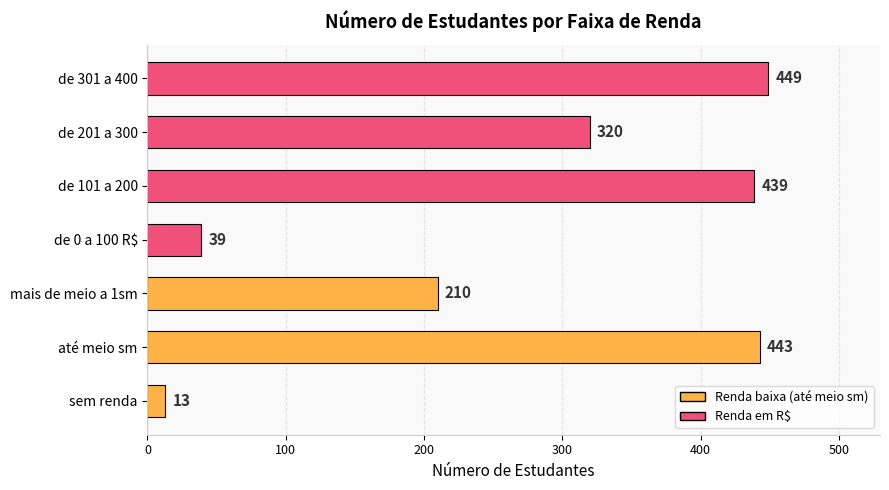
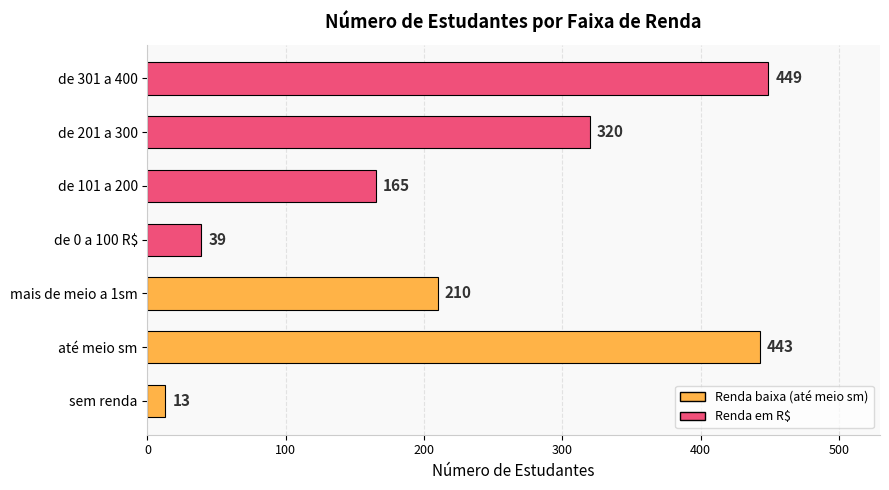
  {
    "de 301 a 400": 449,
    "de 201 a 300": 320,
-   "de 101 a 200": 439,
+   "de 101 a 200": 165,
    "de 0 a 100 R$": 39,
    "mais de meio a 1sm": 210,
    "até meio sm": 443,
    "sem renda": 13
  }
